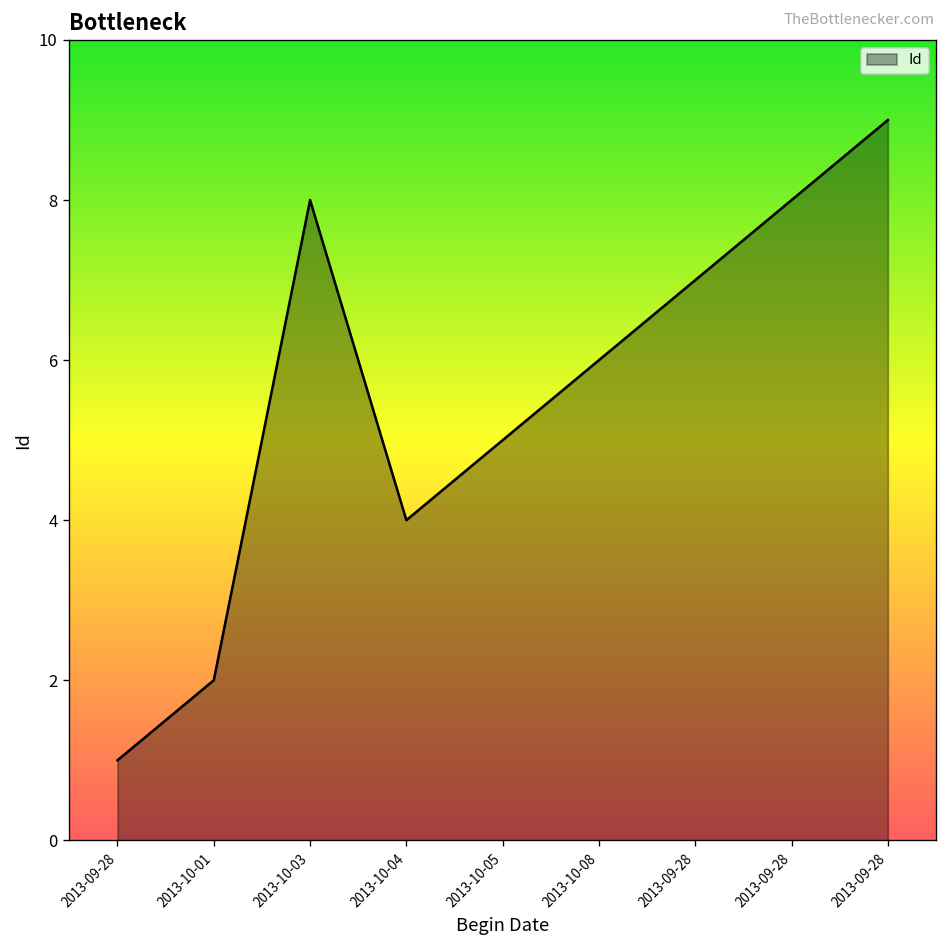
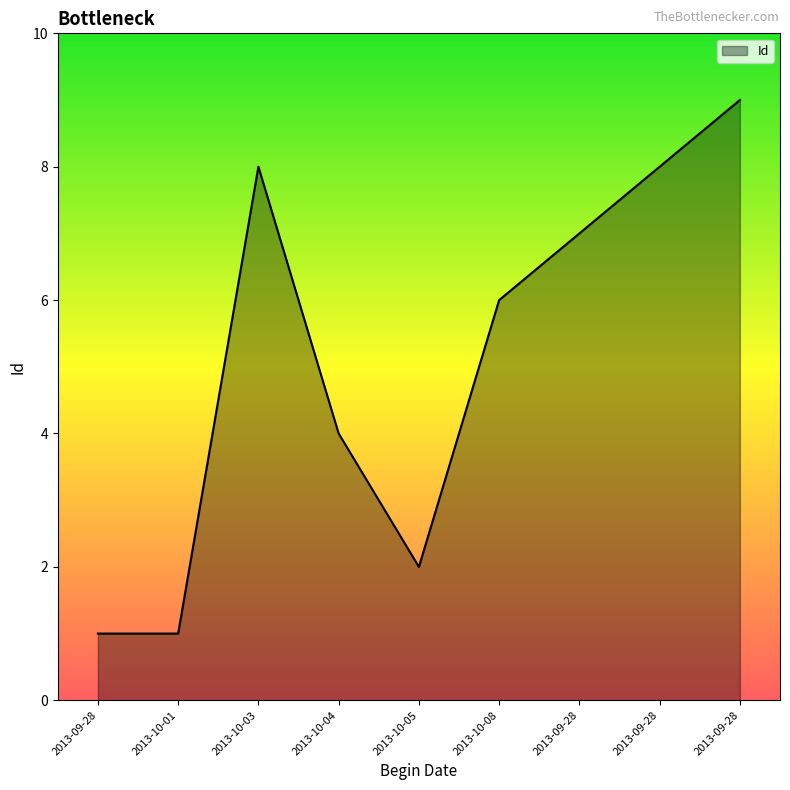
  {
-   "2013-10-01": 2,
+   "2013-10-01": 1,
    "2013-10-03": 8,
    "2013-10-04": 4,
-   "2013-10-05": 5,
+   "2013-10-05": 2,
    "2013-10-08": 6
  }
